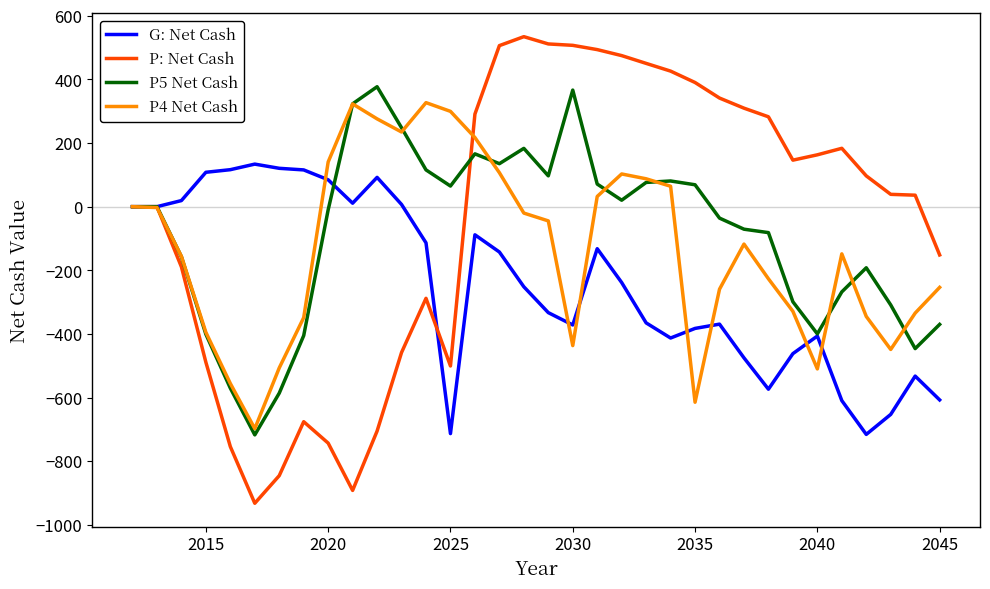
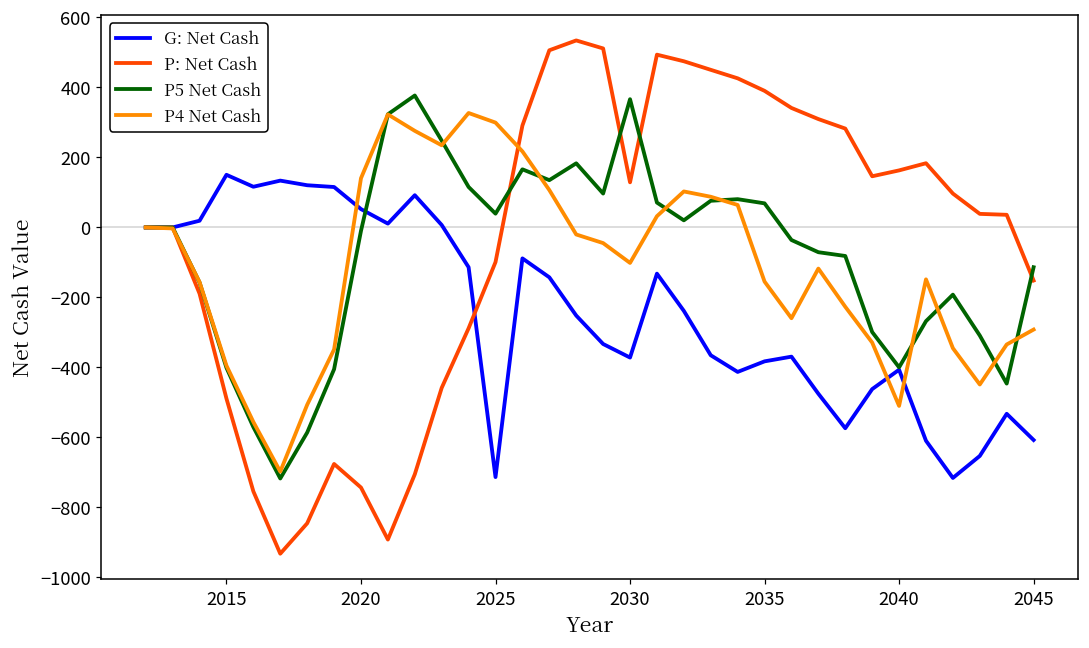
  {
    "G: Net Cash": {
-     "2015": 110,
-     "2020": 80,
+     "2015": 150,
+     "2020": 50,
      "2025": -710,
      "2030": -370,
      "2035": -380,
      "2045": -610
    },
    "P: Net Cash": {
      "2015": -490,
      "2020": -740,
-     "2025": -500,
-     "2030": 510,
+     "2025": -100,
+     "2030": 130,
      "2035": 390,
      "2040": 160,
      "2045": -150
    },
    "P5 Net Cash": {
      "2020": -10,
-     "2025": 60,
+     "2025": 40,
      "2030": 370,
      "2035": 70,
-     "2045": -370
+     "2045": -110
    },
    "P4 Net Cash": {
      "2020": 140,
      "2025": 300,
-     "2030": -440,
-     "2035": -610,
+     "2030": -100,
+     "2035": -150,
      "2040": -510,
-     "2045": -250
+     "2045": -290
    }
  }
